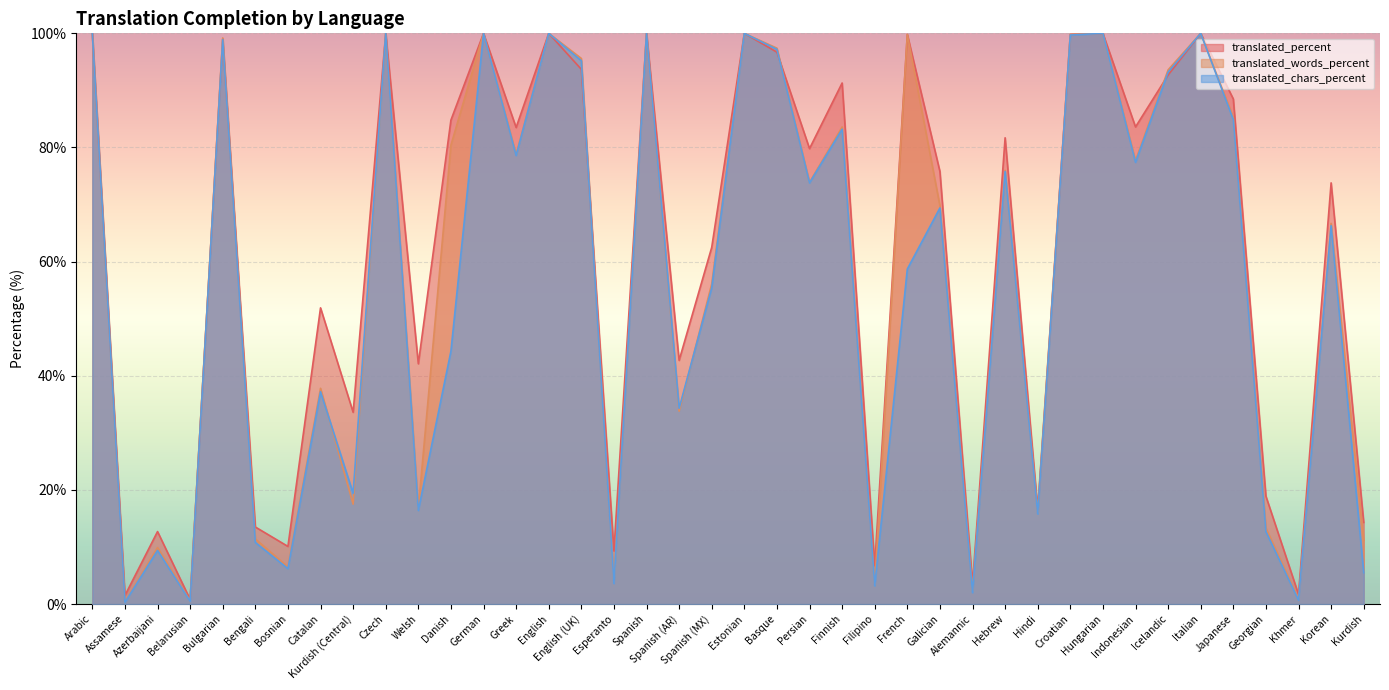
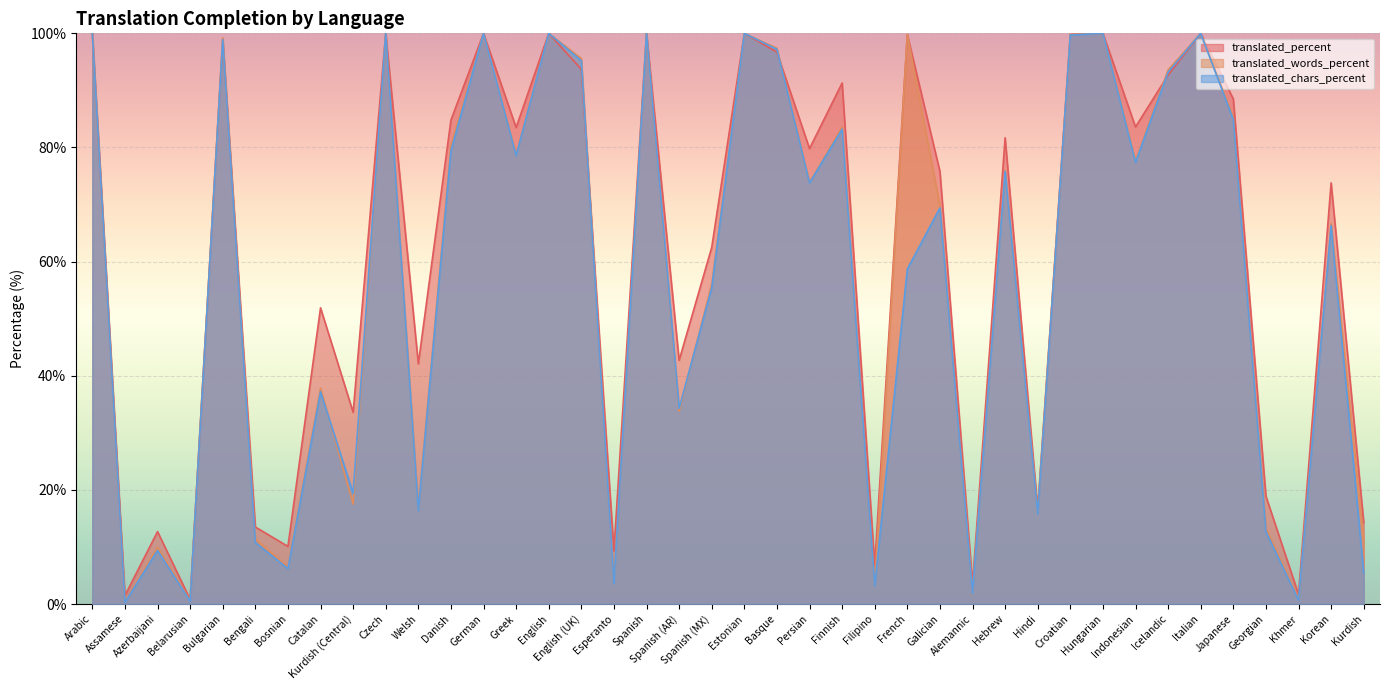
  {
    "translated_chars_percent": {
      "Azerbaijani": "9%",
      "Bengali": "11%",
      "Catalan": "37%",
      "Kurdish (Central)": "19%",
-     "Danish": "44%",
+     "Danish": "79%",
      "Spanish (AR)": "34%",
      "Spanish (MX)": "55%",
      "French": "59%",
      "Georgian": "13%",
      "Kurdish": "6%"
    }
  }
